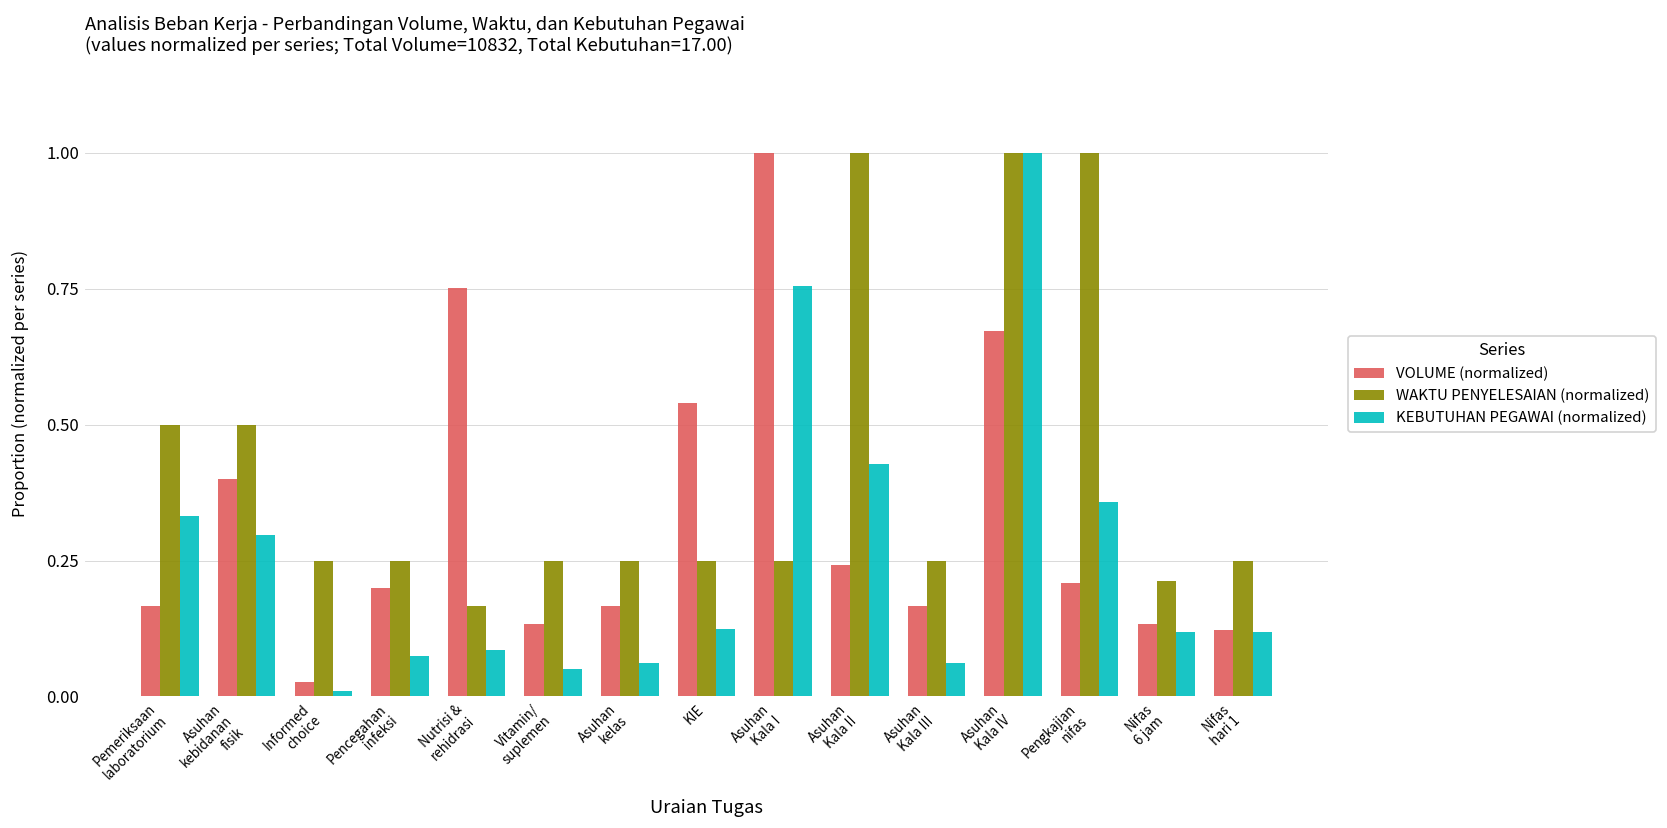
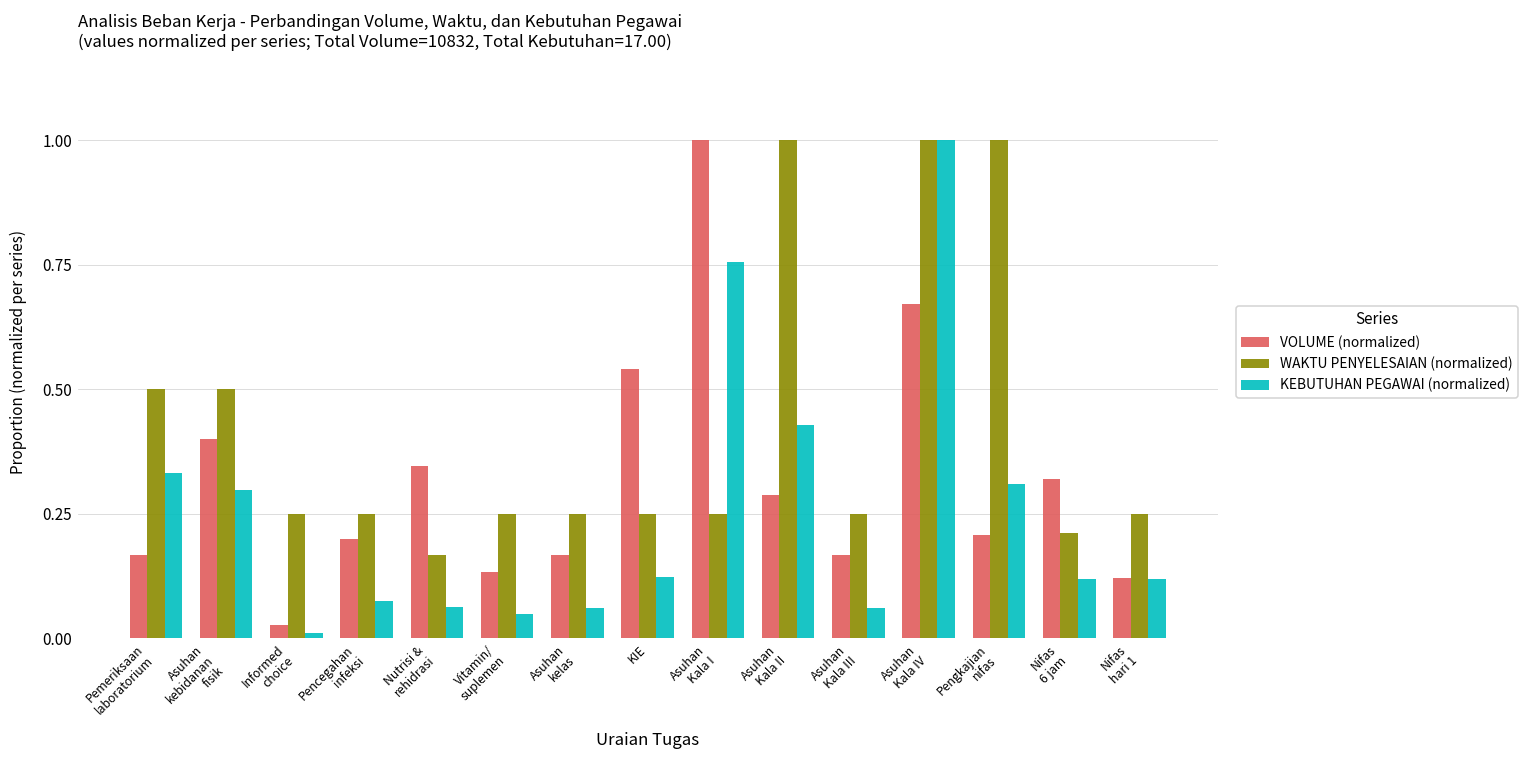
  {
    "VOLUME (normalized)": {
      "Pemeriksaan laboratorium": 0.17,
      "Asuhan kebidanan fisik": 0.40,
      "Informed choice": 0.03,
      "Pencegahan infeksi": 0.20,
-     "Nutrisi & rehidrasi": 0.75,
+     "Nutrisi & rehidrasi": 0.35,
      "Vitamin/ suplemen": 0.13,
      "Asuhan kelas": 0.17,
      "KIE": 0.54,
      "Asuhan Kala I": 1.00,
-     "Asuhan Kala II": 0.24,
+     "Asuhan Kala II": 0.29,
      "Asuhan Kala III": 0.17,
      "Asuhan Kala IV": 0.67,
      "Pengkajian nifas": 0.21,
-     "Nifas 6 jam": 0.13,
+     "Nifas 6 jam": 0.32,
      "Nifas hari 1": 0.12
    },
    "WAKTU PENYELESAIAN (normalized)": {
      "Pemeriksaan laboratorium": 0.50,
      "Asuhan kebidanan fisik": 0.50,
      "Informed choice": 0.25,
      "Pencegahan infeksi": 0.25,
      "Nutrisi & rehidrasi": 0.17,
      "Vitamin/ suplemen": 0.25,
      "Asuhan kelas": 0.25,
      "KIE": 0.25,
      "Asuhan Kala I": 0.25,
      "Asuhan Kala II": 1.00,
      "Asuhan Kala III": 0.25,
      "Asuhan Kala IV": 1.00,
      "Pengkajian nifas": 1.00,
      "Nifas 6 jam": 0.21,
      "Nifas hari 1": 0.25
    },
    "KEBUTUHAN PEGAWAI (normalized)": {
      "Pemeriksaan laboratorium": 0.33,
      "Asuhan kebidanan fisik": 0.30,
      "Informed choice": 0.01,
      "Pencegahan infeksi": 0.07,
-     "Nutrisi & rehidrasi": 0.09,
+     "Nutrisi & rehidrasi": 0.06,
      "Vitamin/ suplemen": 0.05,
      "Asuhan kelas": 0.06,
      "KIE": 0.12,
      "Asuhan Kala I": 0.76,
      "Asuhan Kala II": 0.43,
      "Asuhan Kala III": 0.06,
      "Asuhan Kala IV": 1.00,
-     "Pengkajian nifas": 0.36,
+     "Pengkajian nifas": 0.31,
      "Nifas 6 jam": 0.12,
      "Nifas hari 1": 0.12
    }
  }
